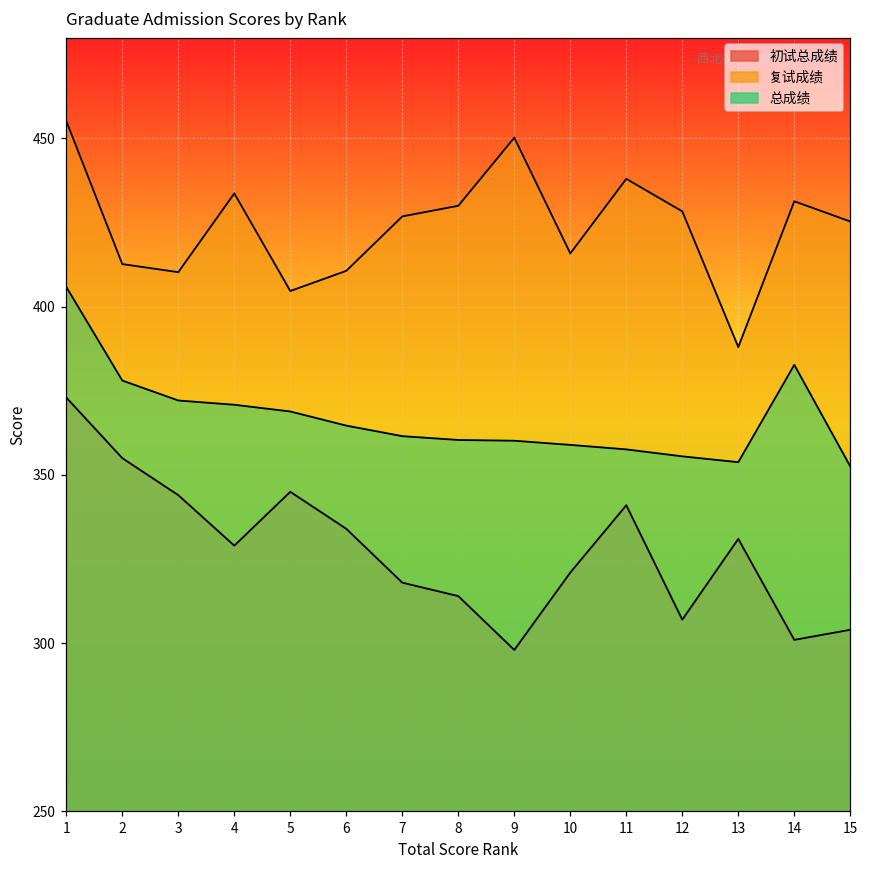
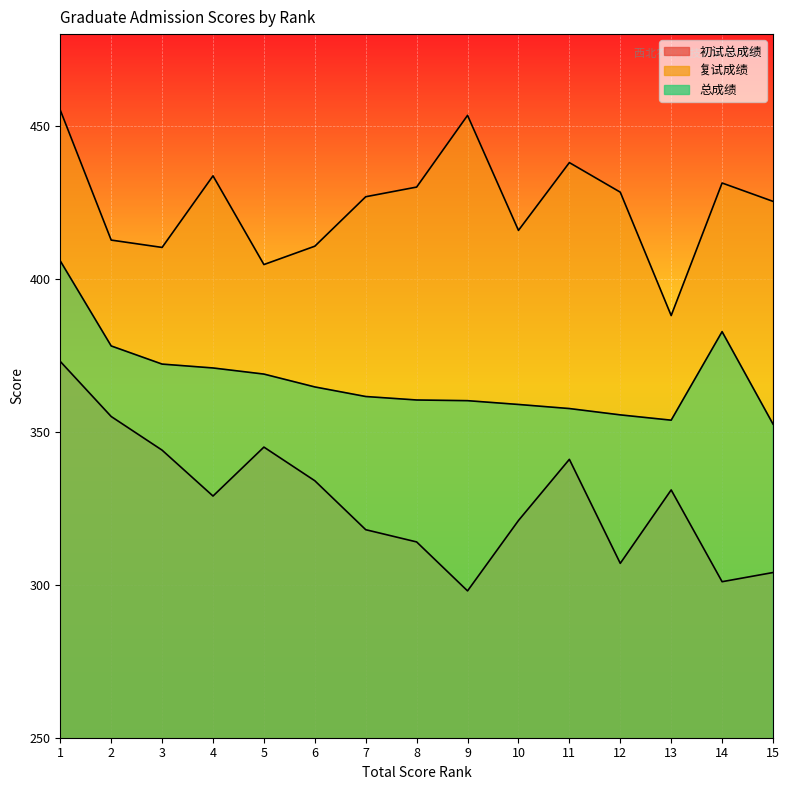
  {
    "初试总成绩": {
      "1": 373,
      "2": 355,
      "3": 344,
      "4": 329,
      "5": 345,
      "6": 334,
      "7": 318,
      "8": 314,
      "9": 298,
      "10": 321,
      "11": 341,
      "12": 307,
      "13": 331,
      "14": 301,
      "15": 304
    },
    "复试成绩": {
      "1": 455,
      "2": 413,
      "3": 410,
      "4": 434,
      "5": 405,
      "6": 411,
      "7": 427,
      "8": 430,
-     "9": 450,
+     "9": 453,
      "10": 416,
      "11": 438,
      "12": 428,
      "13": 388,
      "14": 431,
      "15": 425
    },
    "总成绩": {
      "1": 406,
      "2": 378,
      "3": 372,
      "4": 371,
      "5": 369,
      "6": 365,
      "7": 362,
      "8": 360,
      "9": 360,
      "10": 359,
      "11": 358,
      "12": 356,
      "13": 354,
      "14": 383,
      "15": 353
    }
  }
